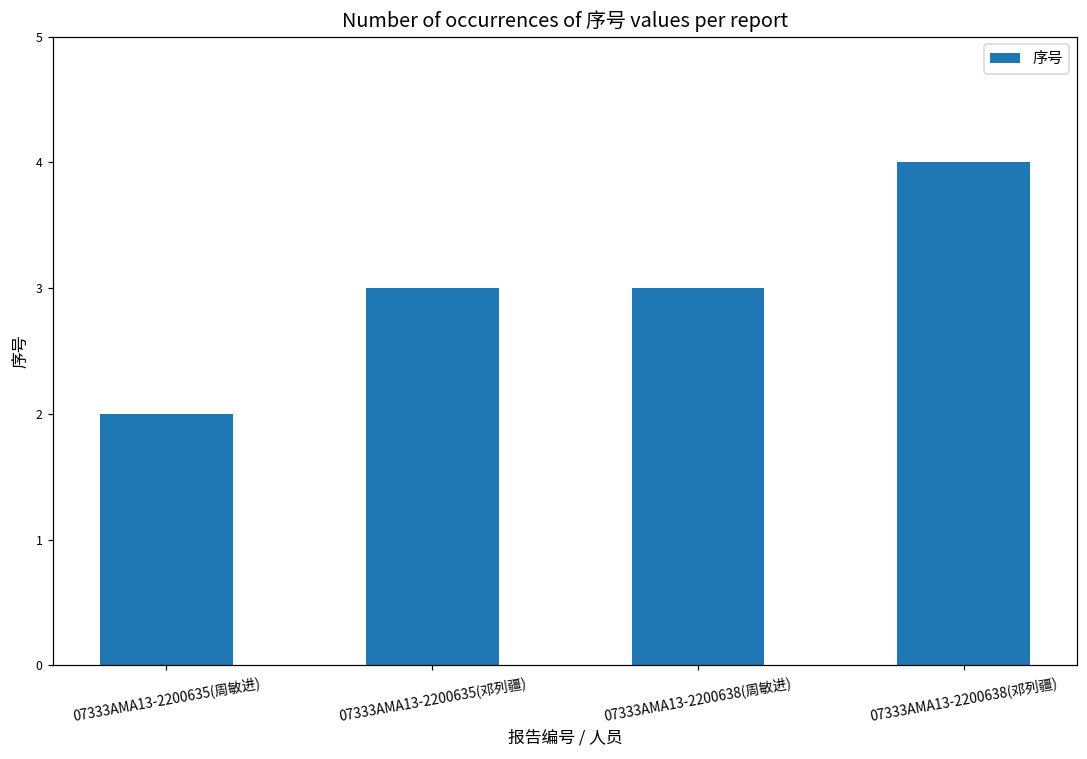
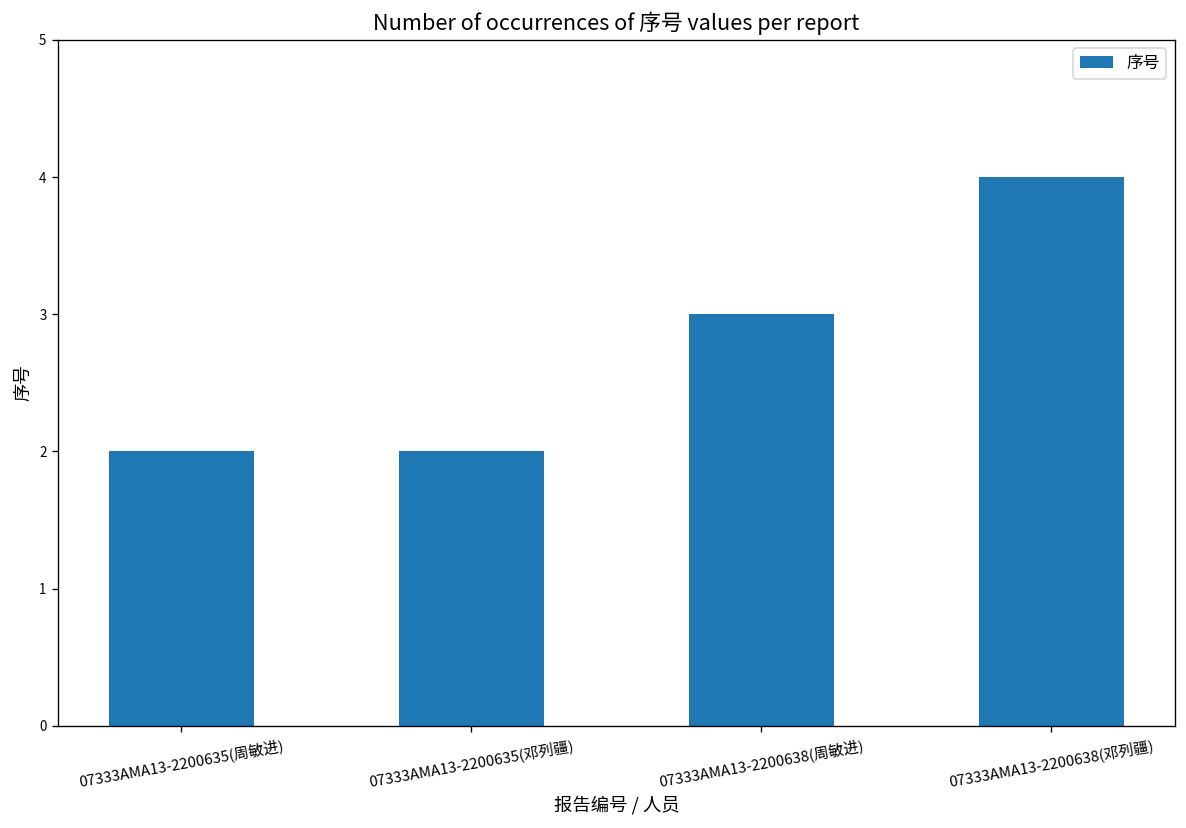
  {
    "07333AMA13-2200635(周敏进)": 2,
-   "07333AMA13-2200635(邓列疆)": 3,
+   "07333AMA13-2200635(邓列疆)": 2,
    "07333AMA13-2200638(周敏进)": 3,
    "07333AMA13-2200638(邓列疆)": 4
  }
